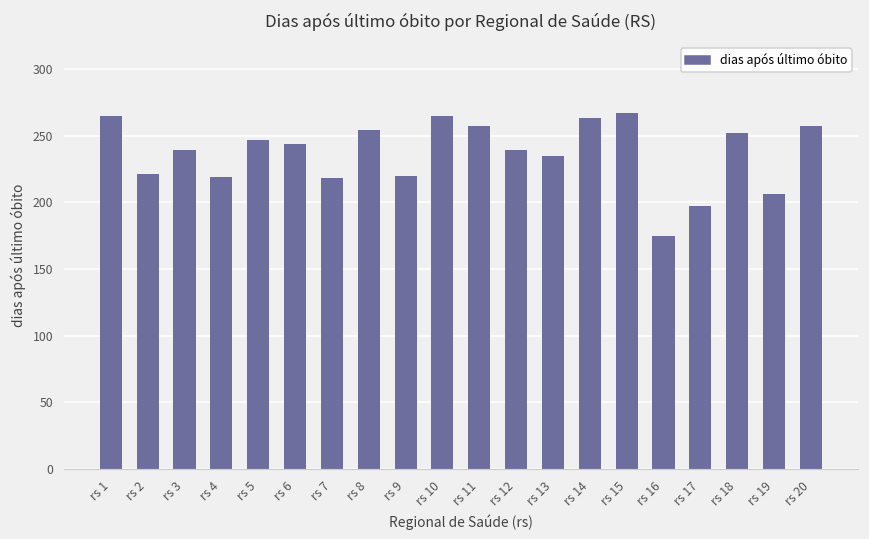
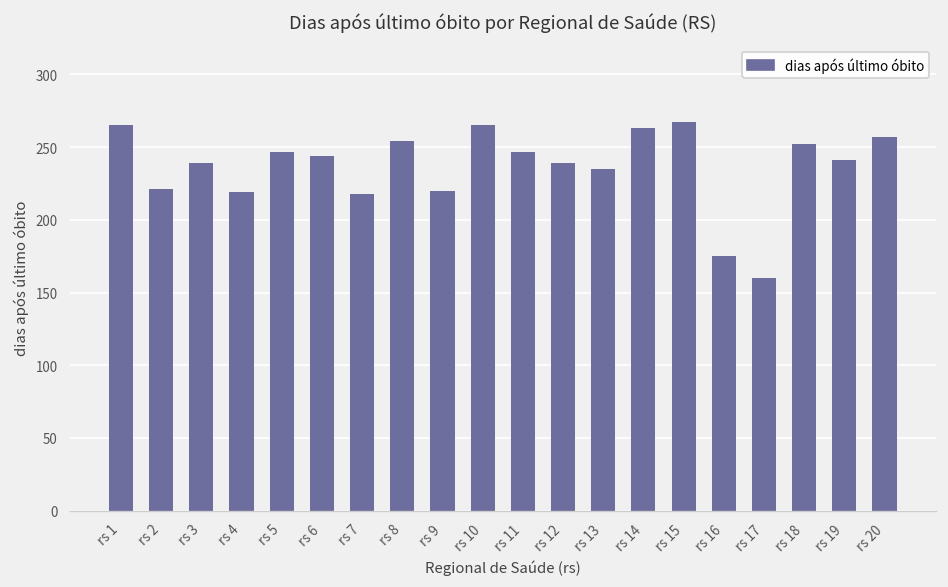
  {
    "rs 1": 265,
    "rs 2": 221,
    "rs 3": 239,
    "rs 4": 219,
    "rs 5": 247,
    "rs 6": 244,
    "rs 7": 218,
    "rs 8": 254,
    "rs 9": 220,
    "rs 10": 265,
-   "rs 11": 257,
+   "rs 11": 247,
    "rs 12": 239,
    "rs 13": 235,
    "rs 14": 263,
    "rs 15": 267,
    "rs 16": 175,
-   "rs 17": 197,
+   "rs 17": 160,
    "rs 18": 252,
-   "rs 19": 206,
+   "rs 19": 241,
    "rs 20": 257
  }
